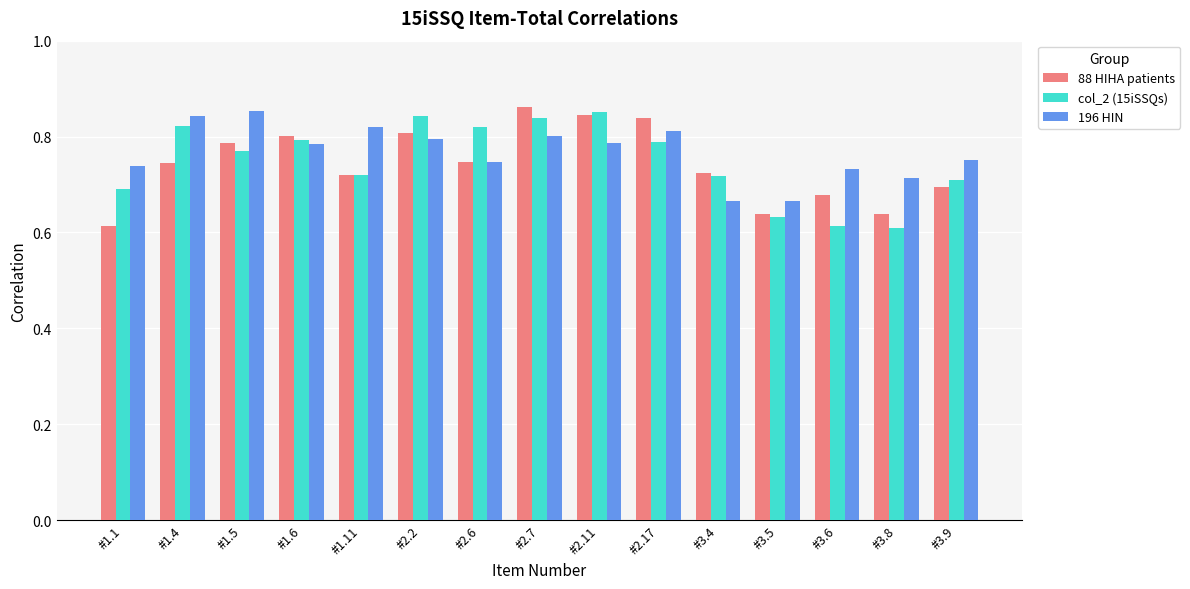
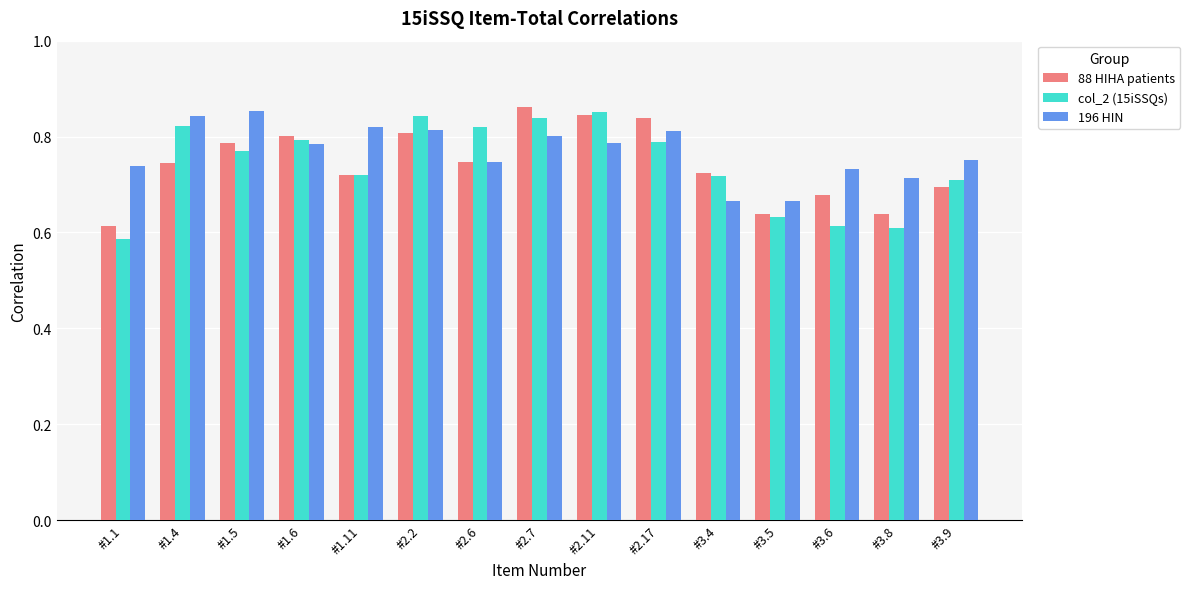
  {
    "88 HIHA patients": {
      "#1.1": 0.61,
      "#1.4": 0.74,
      "#1.5": 0.79,
      "#1.6": 0.80,
      "#1.11": 0.72,
      "#2.2": 0.81,
      "#2.6": 0.75,
      "#2.7": 0.86,
      "#2.11": 0.85,
      "#2.17": 0.84,
      "#3.4": 0.72,
      "#3.5": 0.64,
      "#3.6": 0.68,
      "#3.8": 0.64,
      "#3.9": 0.69
    },
    "col_2 (15iSSQs)": {
-     "#1.1": 0.69,
+     "#1.1": 0.59,
      "#1.4": 0.82,
      "#1.5": 0.77,
      "#1.6": 0.79,
      "#1.11": 0.72,
      "#2.2": 0.84,
      "#2.6": 0.82,
      "#2.7": 0.84,
      "#2.11": 0.85,
      "#2.17": 0.79,
      "#3.4": 0.72,
      "#3.5": 0.63,
      "#3.6": 0.61,
      "#3.8": 0.61,
      "#3.9": 0.71
    },
    "196 HIN": {
      "#1.1": 0.74,
      "#1.4": 0.84,
      "#1.5": 0.85,
      "#1.6": 0.78,
      "#1.11": 0.82,
-     "#2.2": 0.80,
+     "#2.2": 0.81,
      "#2.6": 0.75,
      "#2.7": 0.80,
      "#2.11": 0.79,
      "#2.17": 0.81,
      "#3.4": 0.67,
      "#3.5": 0.67,
      "#3.6": 0.73,
      "#3.8": 0.71,
      "#3.9": 0.75
    }
  }
